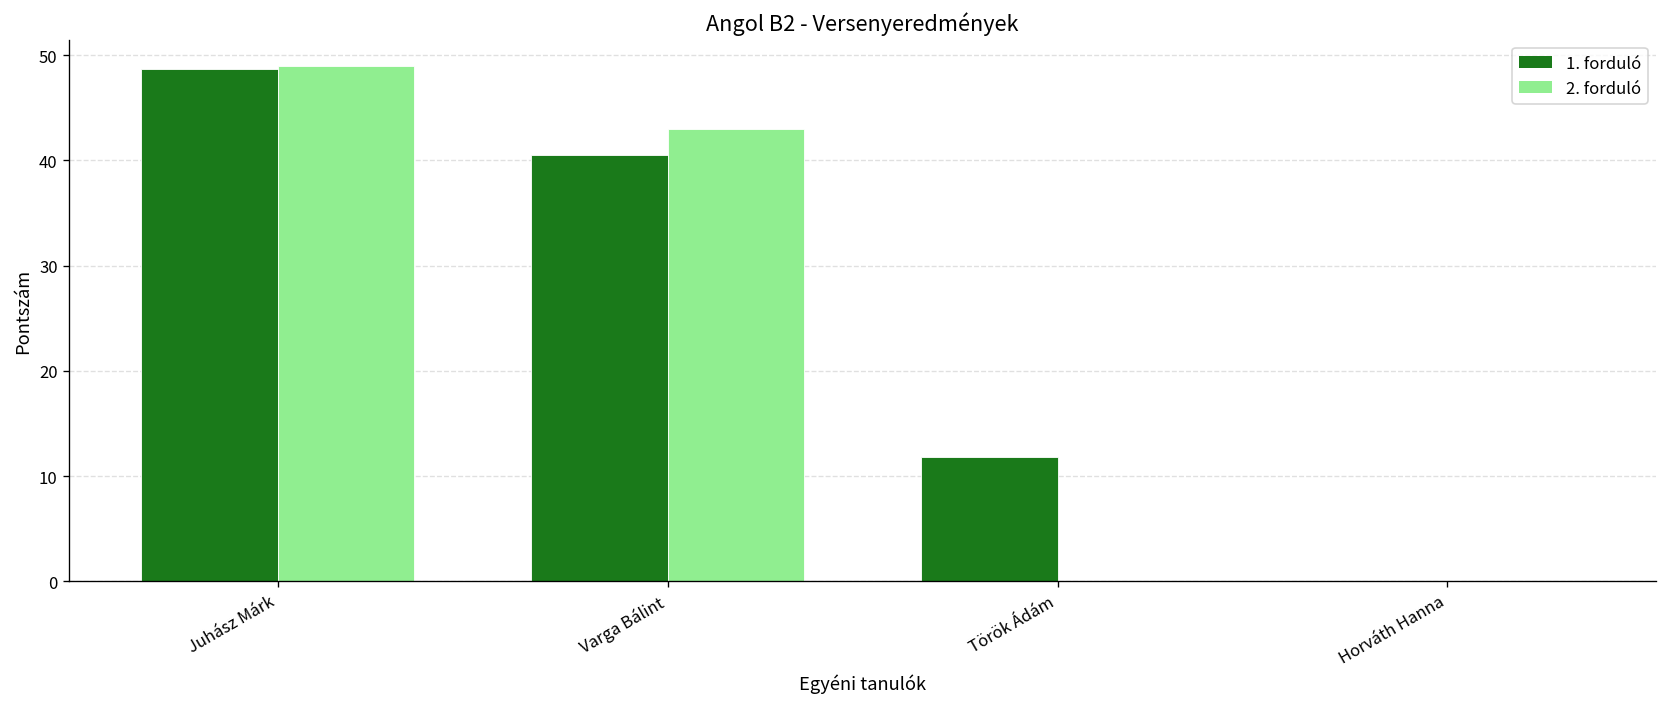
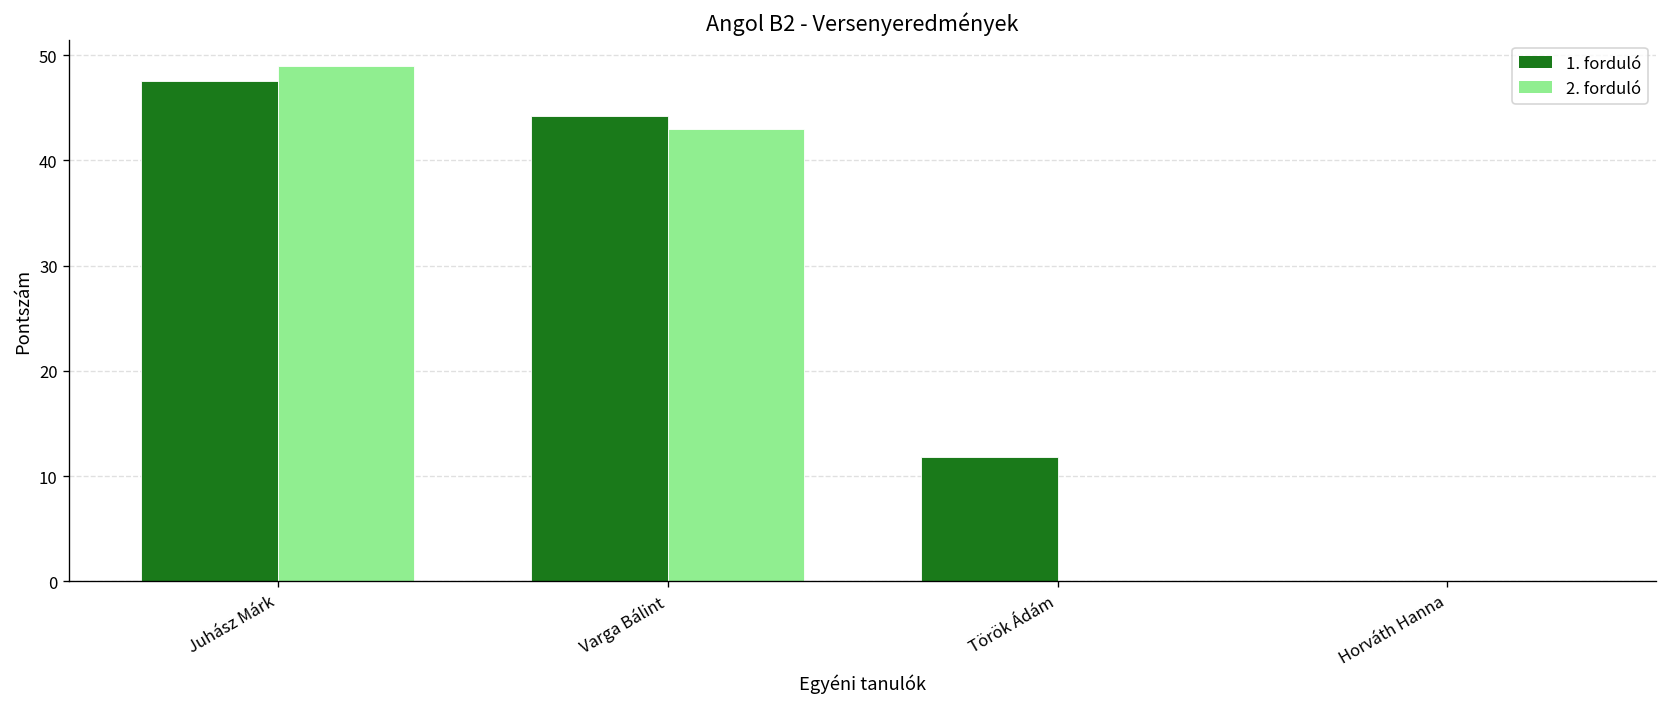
  {
    "1. forduló": {
-     "Juhász Márk": 49,
-     "Varga Bálint": 41,
+     "Juhász Márk": 48,
+     "Varga Bálint": 44,
      "Török Ádám": 12,
      "Horváth Hanna": 0
    },
    "2. forduló": {
      "Juhász Márk": 49,
      "Varga Bálint": 43,
      "Török Ádám": 0,
      "Horváth Hanna": 0
    }
  }
